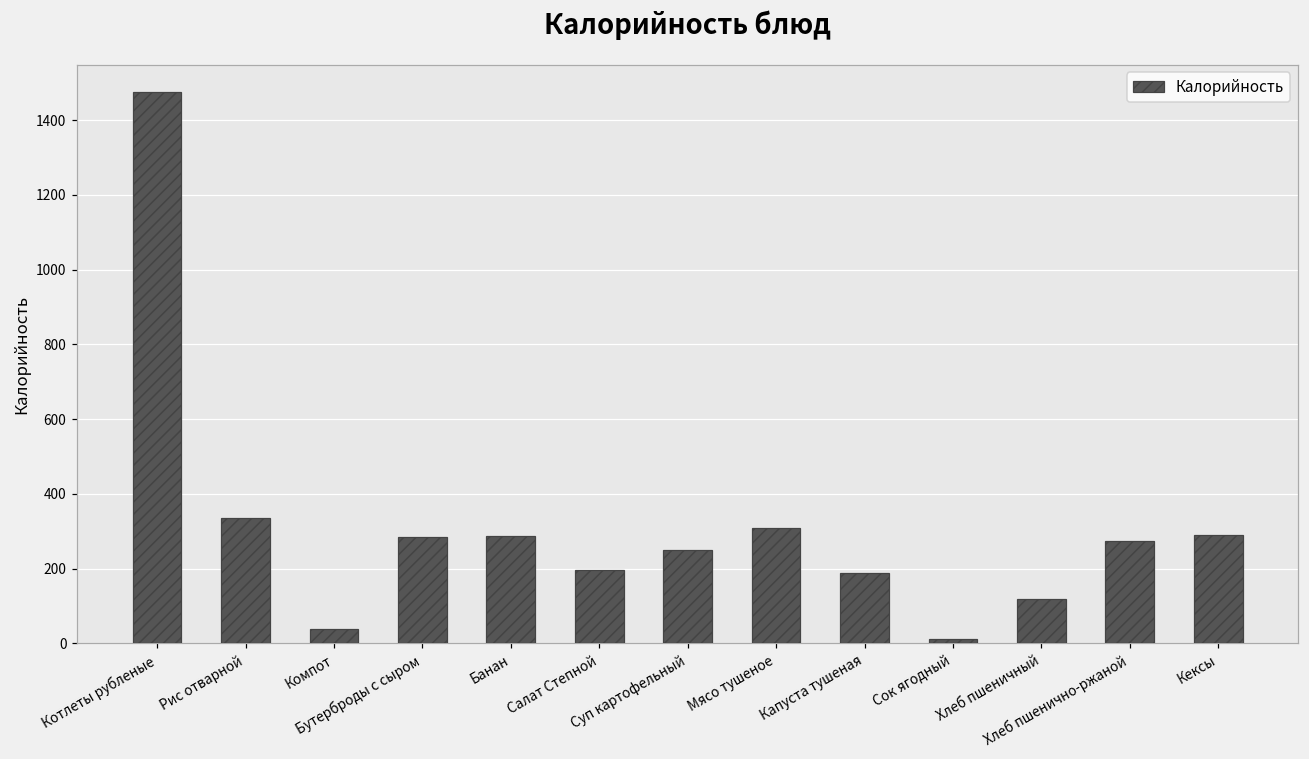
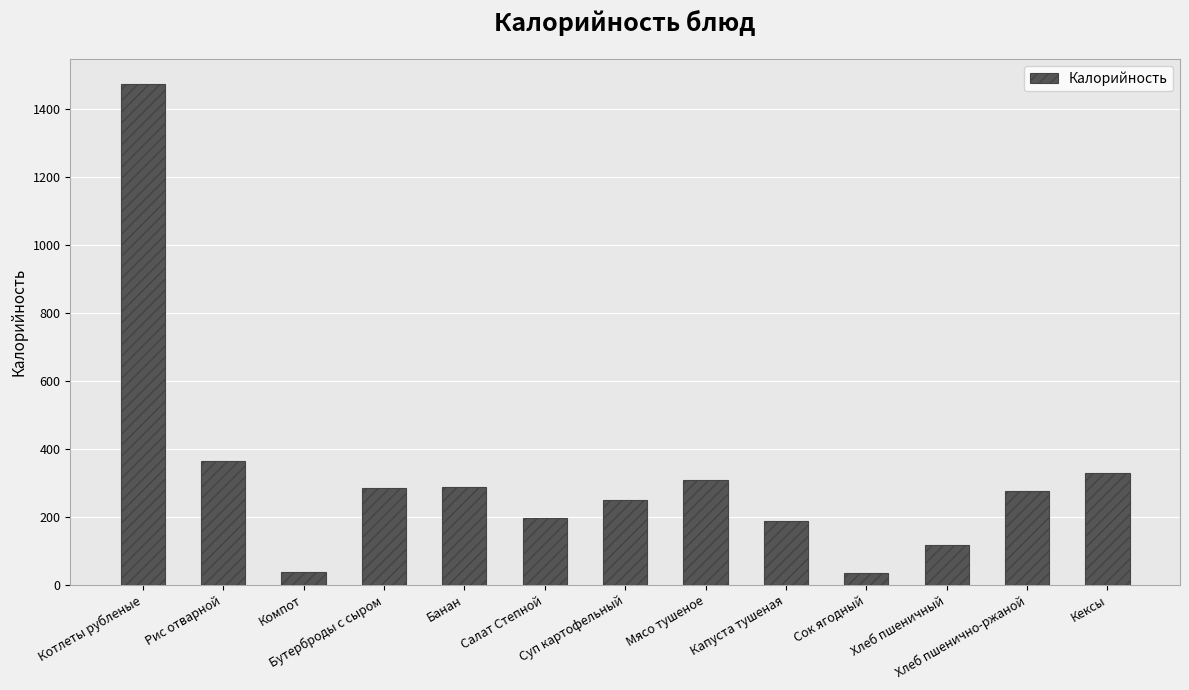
  {
    "Котлеты рубленые": 1470,
-   "Рис отварной": 330,
+   "Рис отварной": 370,
    "Компот": 40,
    "Бутерброды с сыром": 290,
    "Банан": 290,
    "Салат Степной": 200,
    "Суп картофельный": 250,
    "Мясо тушеное": 310,
    "Капуста тушеная": 190,
-   "Сок ягодный": 10,
+   "Сок ягодный": 40,
    "Хлеб пшеничный": 120,
    "Хлеб пшенично-ржаной": 270,
-   "Кексы": 290
+   "Кексы": 330
  }
